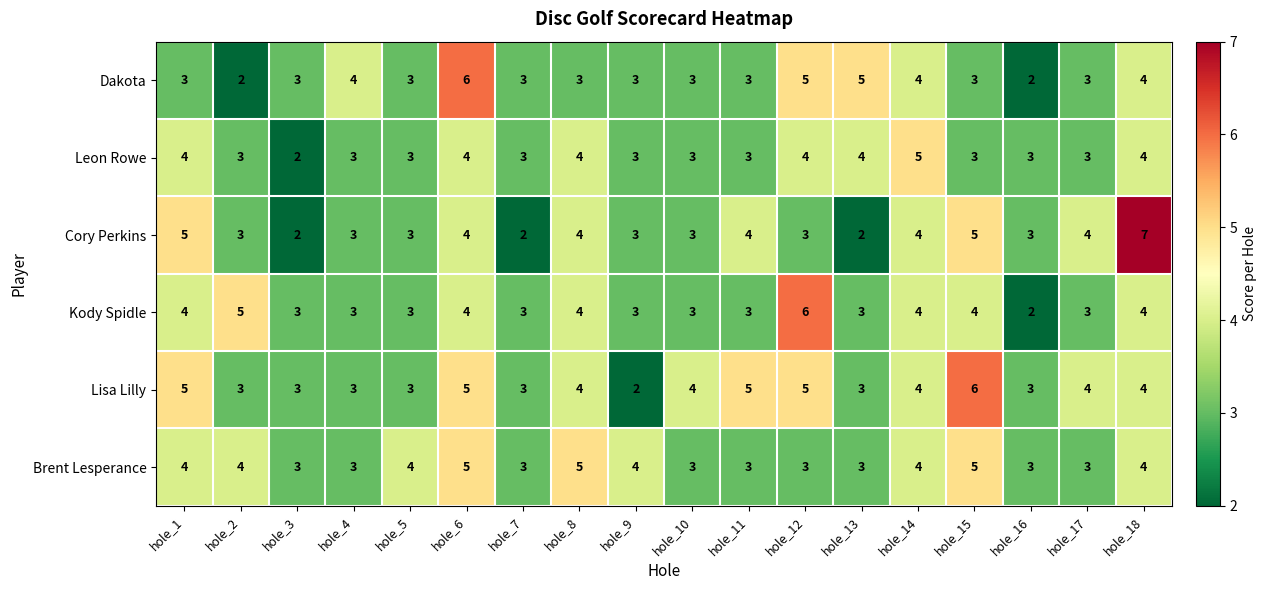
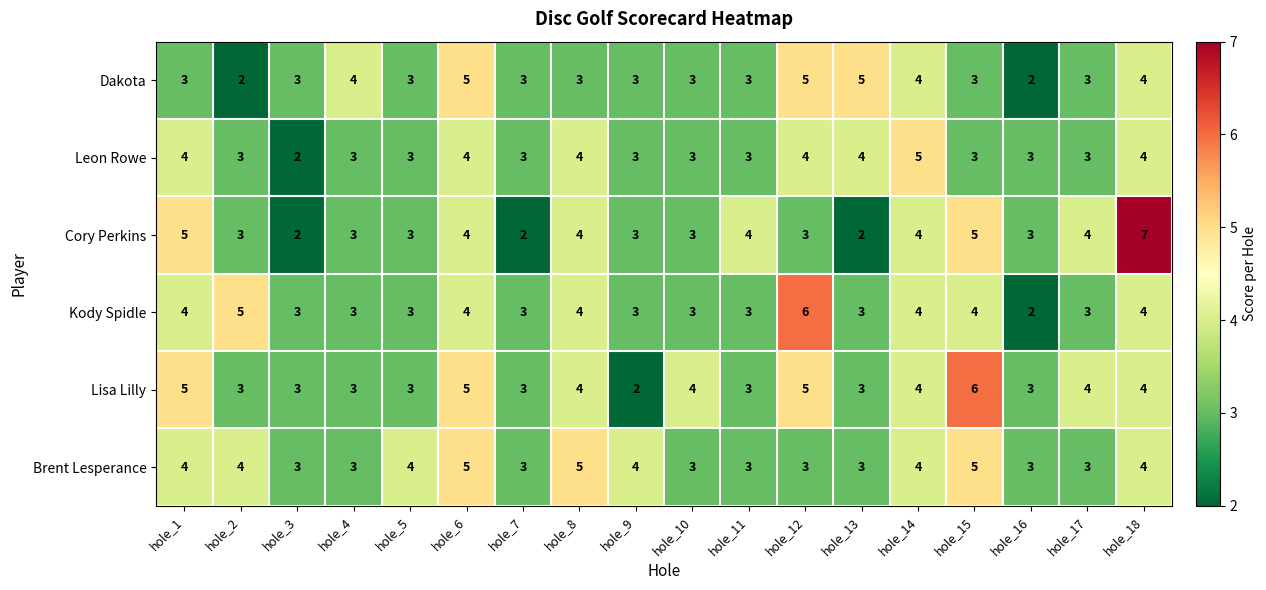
  {
    "Dakota": {
      "hole_1": 3,
      "hole_2": 2,
      "hole_3": 3,
      "hole_4": 4,
      "hole_5": 3,
-     "hole_6": 6,
+     "hole_6": 5,
      "hole_7": 3,
      "hole_8": 3,
      "hole_9": 3,
      "hole_10": 3,
      "hole_11": 3,
      "hole_12": 5,
      "hole_13": 5,
      "hole_14": 4,
      "hole_15": 3,
      "hole_16": 2,
      "hole_17": 3,
      "hole_18": 4
    },
    "Leon Rowe": {
      "hole_1": 4,
      "hole_2": 3,
      "hole_3": 2,
      "hole_4": 3,
      "hole_5": 3,
      "hole_6": 4,
      "hole_7": 3,
      "hole_8": 4,
      "hole_9": 3,
      "hole_10": 3,
      "hole_11": 3,
      "hole_12": 4,
      "hole_13": 4,
      "hole_14": 5,
      "hole_15": 3,
      "hole_16": 3,
      "hole_17": 3,
      "hole_18": 4
    },
    "Cory Perkins": {
      "hole_1": 5,
      "hole_2": 3,
      "hole_3": 2,
      "hole_4": 3,
      "hole_5": 3,
      "hole_6": 4,
      "hole_7": 2,
      "hole_8": 4,
      "hole_9": 3,
      "hole_10": 3,
      "hole_11": 4,
      "hole_12": 3,
      "hole_13": 2,
      "hole_14": 4,
      "hole_15": 5,
      "hole_16": 3,
      "hole_17": 4,
      "hole_18": 7
    },
    "Kody Spidle": {
      "hole_1": 4,
      "hole_2": 5,
      "hole_3": 3,
      "hole_4": 3,
      "hole_5": 3,
      "hole_6": 4,
      "hole_7": 3,
      "hole_8": 4,
      "hole_9": 3,
      "hole_10": 3,
      "hole_11": 3,
      "hole_12": 6,
      "hole_13": 3,
      "hole_14": 4,
      "hole_15": 4,
      "hole_16": 2,
      "hole_17": 3,
      "hole_18": 4
    },
    "Lisa Lilly": {
      "hole_1": 5,
      "hole_2": 3,
      "hole_3": 3,
      "hole_4": 3,
      "hole_5": 3,
      "hole_6": 5,
      "hole_7": 3,
      "hole_8": 4,
      "hole_9": 2,
      "hole_10": 4,
-     "hole_11": 5,
+     "hole_11": 3,
      "hole_12": 5,
      "hole_13": 3,
      "hole_14": 4,
      "hole_15": 6,
      "hole_16": 3,
      "hole_17": 4,
      "hole_18": 4
    },
    "Brent Lesperance": {
      "hole_1": 4,
      "hole_2": 4,
      "hole_3": 3,
      "hole_4": 3,
      "hole_5": 4,
      "hole_6": 5,
      "hole_7": 3,
      "hole_8": 5,
      "hole_9": 4,
      "hole_10": 3,
      "hole_11": 3,
      "hole_12": 3,
      "hole_13": 3,
      "hole_14": 4,
      "hole_15": 5,
      "hole_16": 3,
      "hole_17": 3,
      "hole_18": 4
    }
  }
